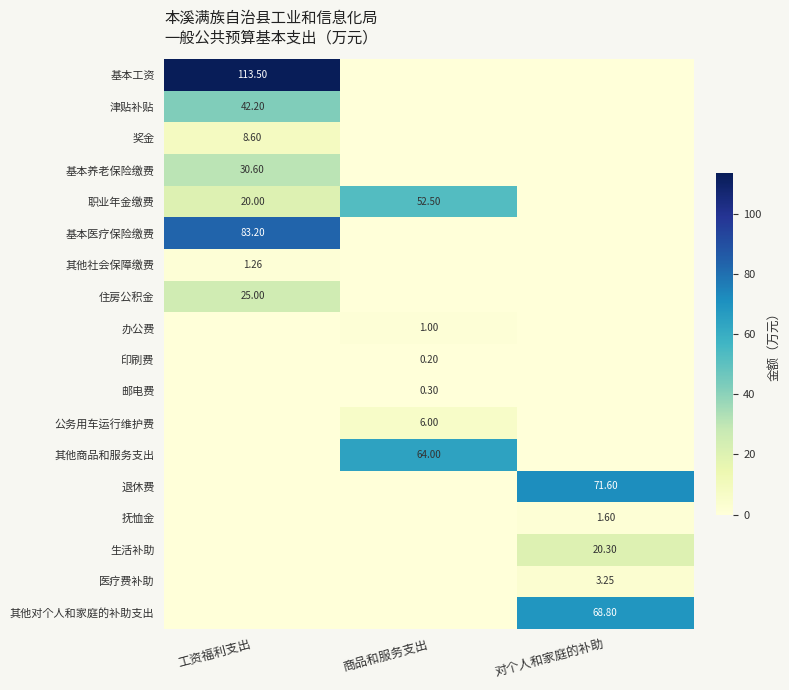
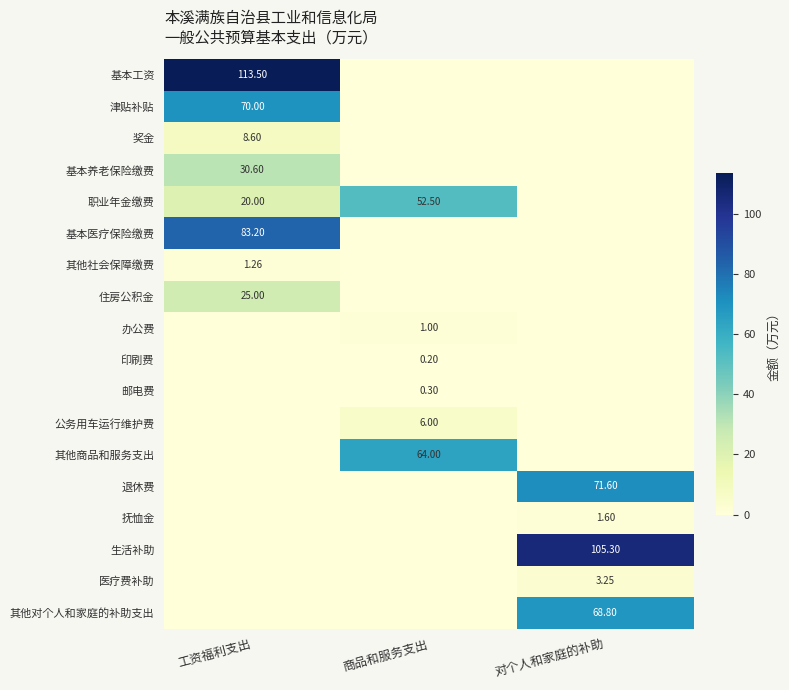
  {
    "基本工资": {
      "工资福利支出": 113.50
    },
    "津贴补贴": {
-     "工资福利支出": 42.20
+     "工资福利支出": 70.00
    },
    "奖金": {
      "工资福利支出": 8.60
    },
    "基本养老保险缴费": {
      "工资福利支出": 30.60
    },
    "职业年金缴费": {
      "工资福利支出": 20.00,
      "商品和服务支出": 52.50
    },
    "基本医疗保险缴费": {
      "工资福利支出": 83.20
    },
    "其他社会保障缴费": {
      "工资福利支出": 1.26
    },
    "住房公积金": {
      "工资福利支出": 25.00
    },
    "办公费": {
      "商品和服务支出": 1.00
    },
    "印刷费": {
      "商品和服务支出": 0.20
    },
    "邮电费": {
      "商品和服务支出": 0.30
    },
    "公务用车运行维护费": {
      "商品和服务支出": 6.00
    },
    "其他商品和服务支出": {
      "商品和服务支出": 64.00
    },
    "退休费": {
      "对个人和家庭的补助": 71.60
    },
    "抚恤金": {
      "对个人和家庭的补助": 1.60
    },
    "生活补助": {
-     "对个人和家庭的补助": 20.30
+     "对个人和家庭的补助": 105.30
    },
    "医疗费补助": {
      "对个人和家庭的补助": 3.25
    },
    "其他对个人和家庭的补助支出": {
      "对个人和家庭的补助": 68.80
    }
  }
